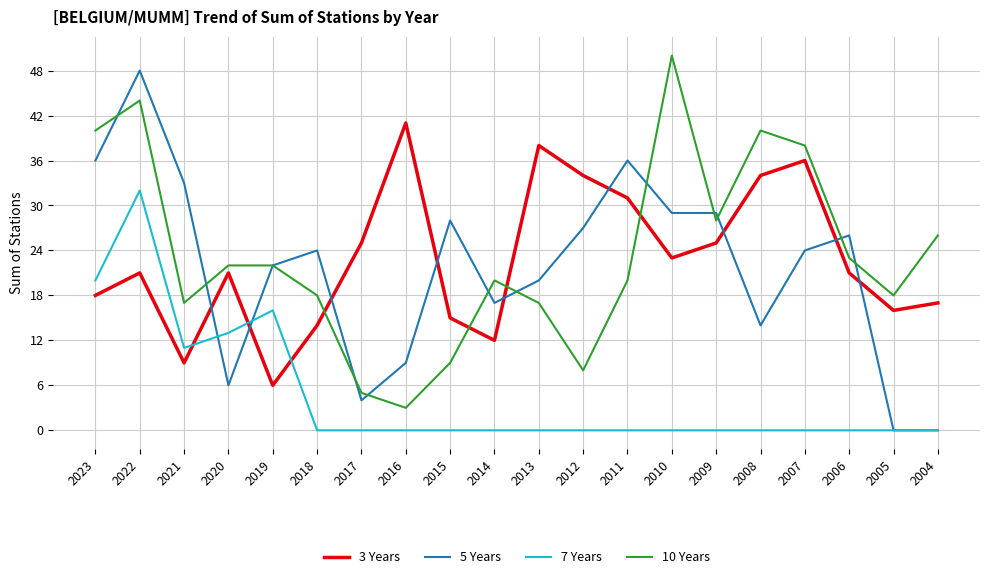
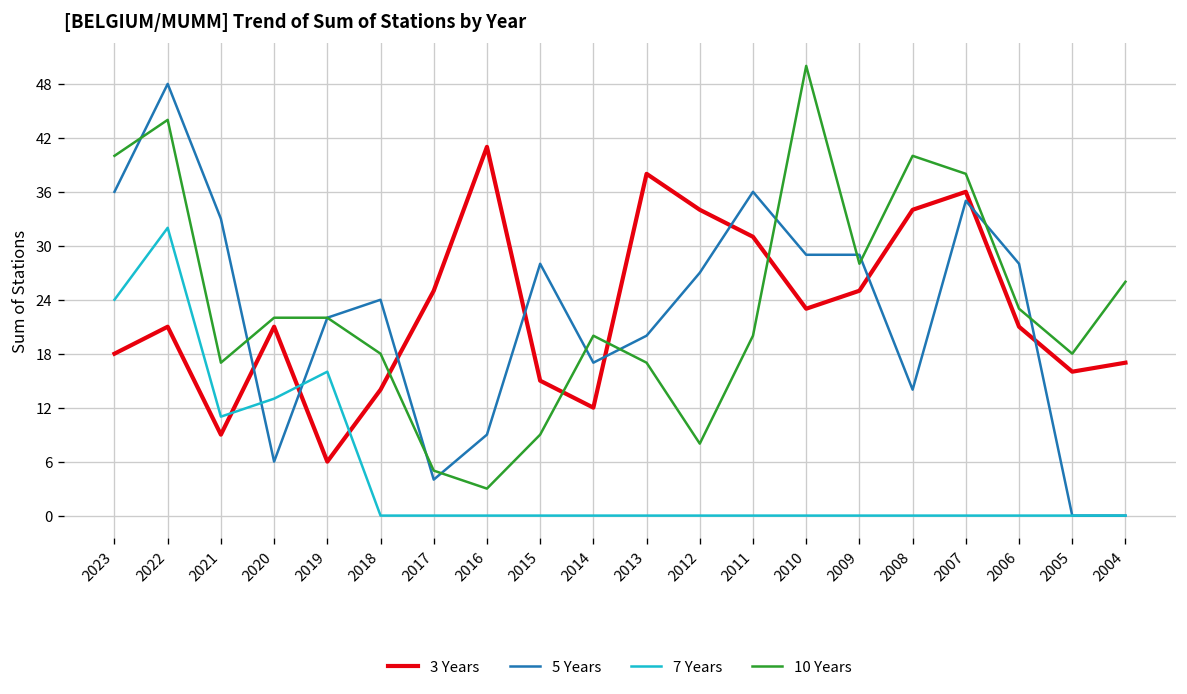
  {
    "3 Years": {
      "2023": 18,
      "2022": 21,
      "2021": 9,
      "2020": 21,
      "2019": 6,
      "2018": 14,
      "2017": 25,
      "2016": 41,
      "2015": 15,
      "2014": 12,
      "2013": 38,
      "2012": 34,
      "2011": 31,
      "2010": 23,
      "2009": 25,
      "2008": 34,
      "2007": 36,
      "2006": 21,
      "2005": 16,
      "2004": 17
    },
    "5 Years": {
      "2023": 36,
      "2022": 48,
      "2021": 33,
      "2020": 6,
      "2018": 24,
      "2017": 4,
      "2016": 9,
      "2015": 28,
      "2014": 17,
      "2013": 20,
      "2012": 27,
      "2011": 36,
      "2010": 29,
      "2009": 29,
      "2008": 14,
-     "2007": 24,
-     "2006": 26
+     "2007": 35,
+     "2006": 28
    },
    "7 Years": {
-     "2023": 20,
+     "2023": 24,
      "2022": 32,
      "2021": 11,
      "2020": 13,
      "2019": 16,
      "2018": 0,
      "2017": 0,
      "2016": 0,
      "2015": 0,
      "2014": 0,
      "2013": 0,
      "2012": 0,
      "2011": 0,
      "2010": 0,
      "2009": 0,
      "2008": 0,
      "2007": 0,
      "2006": 0
    },
    "10 Years": {
      "2023": 40,
      "2022": 44,
      "2021": 17,
      "2020": 22,
      "2018": 18,
      "2017": 5,
      "2016": 3,
      "2015": 9,
      "2014": 20,
      "2013": 17,
      "2012": 8,
      "2011": 20,
      "2010": 50,
      "2009": 28,
      "2008": 40,
      "2007": 38,
      "2006": 23,
      "2005": 18,
      "2004": 26
    }
  }
